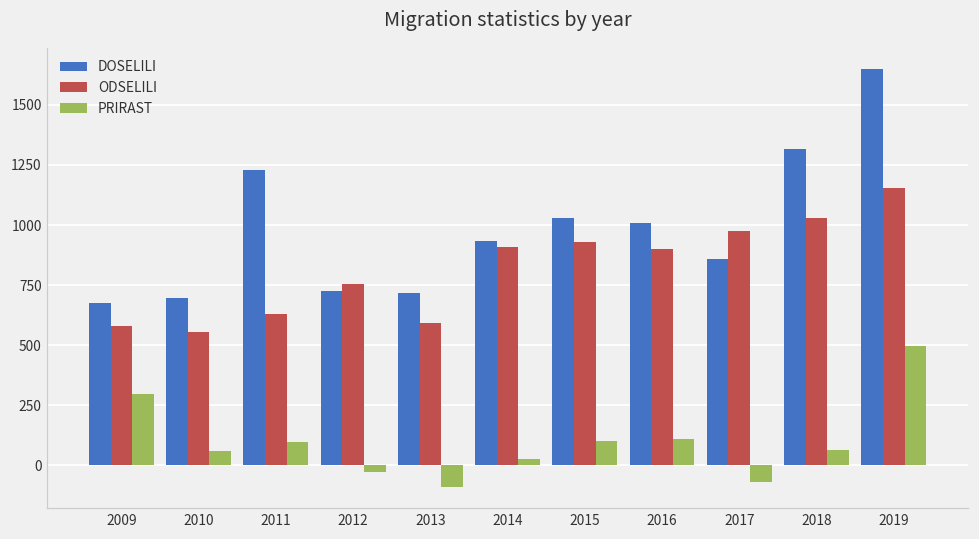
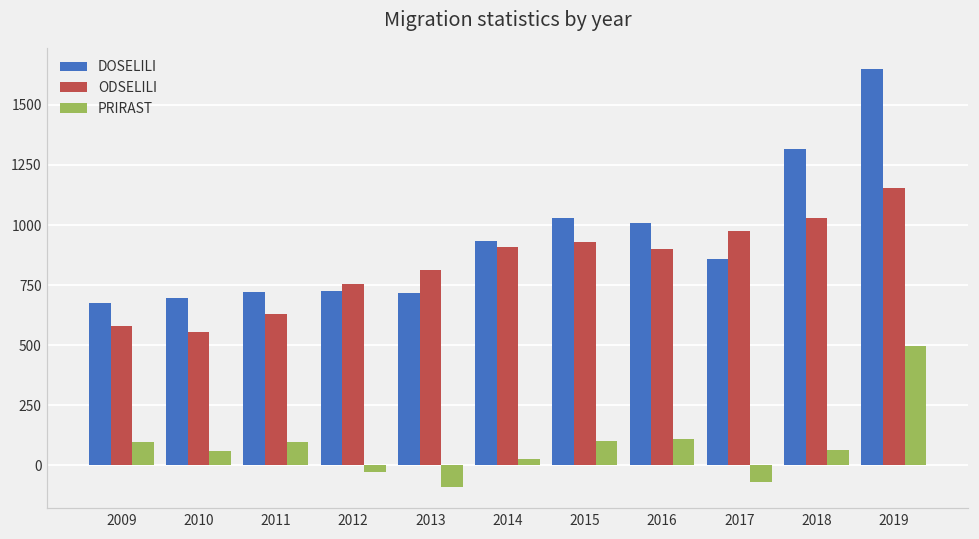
  {
    "DOSELILI": {
      "2009": 680,
      "2010": 690,
-     "2011": 1230,
+     "2011": 720,
      "2012": 730,
      "2013": 720,
      "2014": 930,
      "2015": 1030,
      "2016": 1010,
      "2017": 860,
      "2018": 1320,
      "2019": 1650
    },
    "ODSELILI": {
      "2009": 580,
      "2010": 560,
      "2011": 630,
      "2012": 750,
-     "2013": 590,
+     "2013": 810,
      "2014": 910,
      "2015": 930,
      "2016": 900,
      "2017": 980,
      "2018": 1030,
      "2019": 1150
    },
    "PRIRAST": {
-     "2009": 300,
+     "2009": 100,
      "2010": 60,
      "2011": 100,
      "2012": -30,
      "2013": -90,
      "2014": 30,
      "2015": 100,
      "2016": 110,
      "2017": -70,
      "2018": 60,
      "2019": 500
    }
  }
